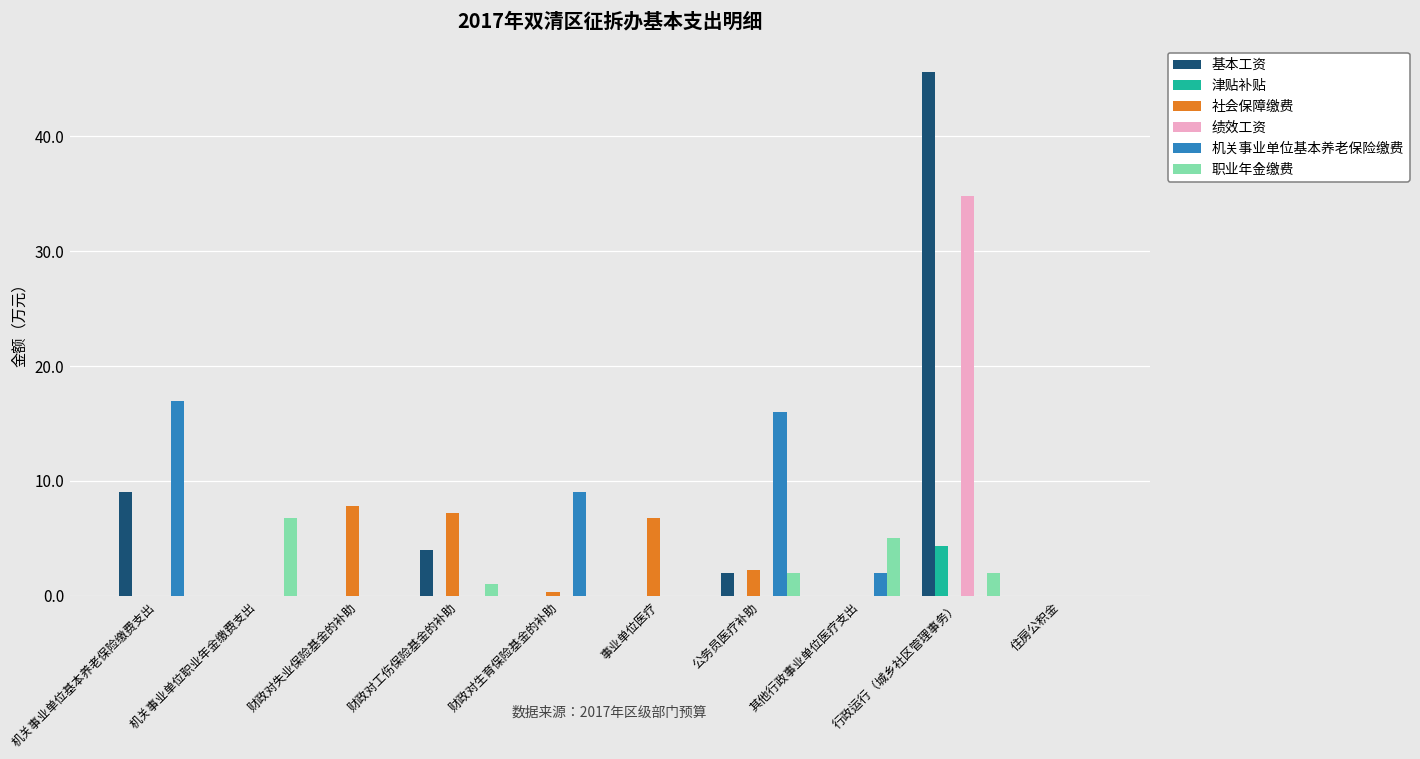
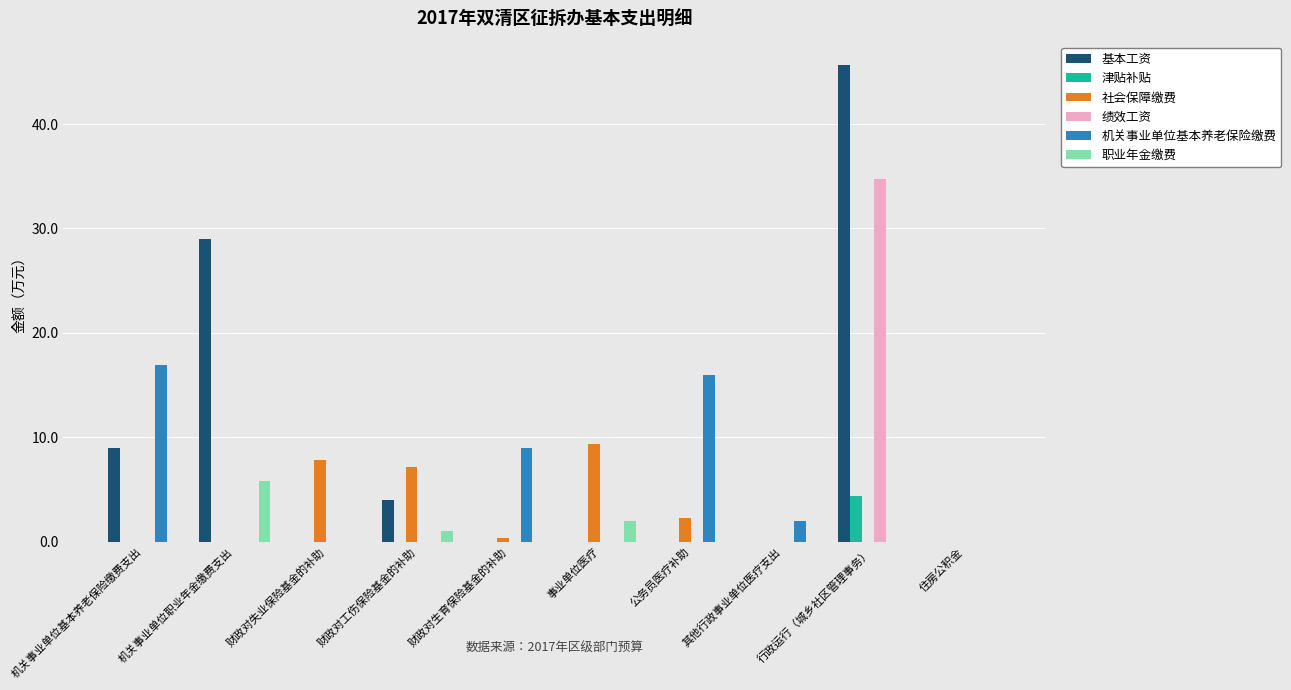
  {
    "基本工资": {
      "机关事业单位基本养老保险缴费支出": 9,
-     "机关事业单位职业年金缴费支出": 0,
+     "机关事业单位职业年金缴费支出": 29,
      "财政对失业保险基金的补助": 0,
      "财政对工伤保险基金的补助": 4,
      "财政对生育保险基金的补助": 0,
      "事业单位医疗": 0,
-     "公务员医疗补助": 2,
+     "公务员医疗补助": 0,
      "其他行政事业单位医疗支出": 0,
      "行政运行（城乡社区管理事务）": 45.6,
      "住房公积金": 0
    },
    "津贴补贴": {
      "机关事业单位基本养老保险缴费支出": 0.0,
      "机关事业单位职业年金缴费支出": 0.0,
      "财政对失业保险基金的补助": 0.0,
      "财政对工伤保险基金的补助": 0.0,
      "财政对生育保险基金的补助": 0.0,
      "事业单位医疗": 0.0,
      "公务员医疗补助": 0.0,
      "其他行政事业单位医疗支出": 0.0,
      "行政运行（城乡社区管理事务）": 4.4,
      "住房公积金": 0.0
    },
    "社会保障缴费": {
      "机关事业单位基本养老保险缴费支出": 0.0,
      "机关事业单位职业年金缴费支出": 0.0,
      "财政对失业保险基金的补助": 7.8,
      "财政对工伤保险基金的补助": 7.2,
      "财政对生育保险基金的补助": 0.3,
-     "事业单位医疗": 6.8,
+     "事业单位医疗": 9.4,
      "公务员医疗补助": 2.3,
      "其他行政事业单位医疗支出": 0.0,
      "行政运行（城乡社区管理事务）": 0.0,
      "住房公积金": 0.0
    },
    "绩效工资": {
      "机关事业单位基本养老保险缴费支出": 0.0,
      "机关事业单位职业年金缴费支出": 0.0,
      "财政对失业保险基金的补助": 0.0,
      "财政对工伤保险基金的补助": 0.0,
      "财政对生育保险基金的补助": 0.0,
      "事业单位医疗": 0.0,
      "公务员医疗补助": 0.0,
      "其他行政事业单位医疗支出": 0.0,
      "行政运行（城乡社区管理事务）": 34.8,
      "住房公积金": 0.0
    },
    "机关事业单位基本养老保险缴费": {
      "机关事业单位基本养老保险缴费支出": 17.0,
      "机关事业单位职业年金缴费支出": 0.0,
      "财政对失业保险基金的补助": 0.0,
      "财政对工伤保险基金的补助": 0.0,
      "财政对生育保险基金的补助": 9.0,
      "事业单位医疗": 0.0,
      "公务员医疗补助": 16.0,
      "其他行政事业单位医疗支出": 2.0,
      "行政运行（城乡社区管理事务）": 0.0,
      "住房公积金": 0.0
    },
    "职业年金缴费": {
      "机关事业单位基本养老保险缴费支出": 0.0,
-     "机关事业单位职业年金缴费支出": 6.8,
+     "机关事业单位职业年金缴费支出": 5.8,
      "财政对失业保险基金的补助": 0.0,
      "财政对工伤保险基金的补助": 1.0,
      "财政对生育保险基金的补助": 0.0,
-     "事业单位医疗": 0,
-     "公务员医疗补助": 2,
-     "其他行政事业单位医疗支出": 5,
-     "行政运行（城乡社区管理事务）": 2,
+     "事业单位医疗": 2,
+     "公务员医疗补助": 0,
+     "其他行政事业单位医疗支出": 0,
+     "行政运行（城乡社区管理事务）": 0,
      "住房公积金": 0.0
    }
  }
